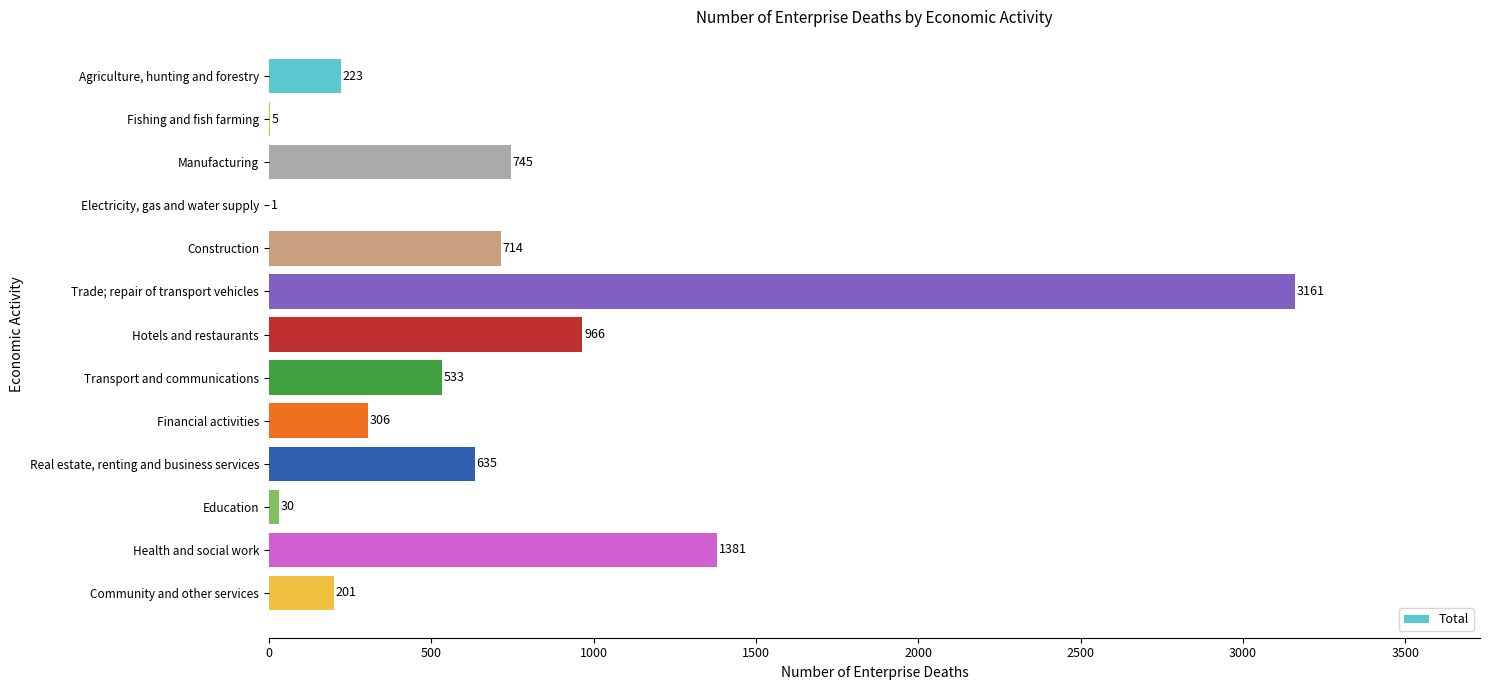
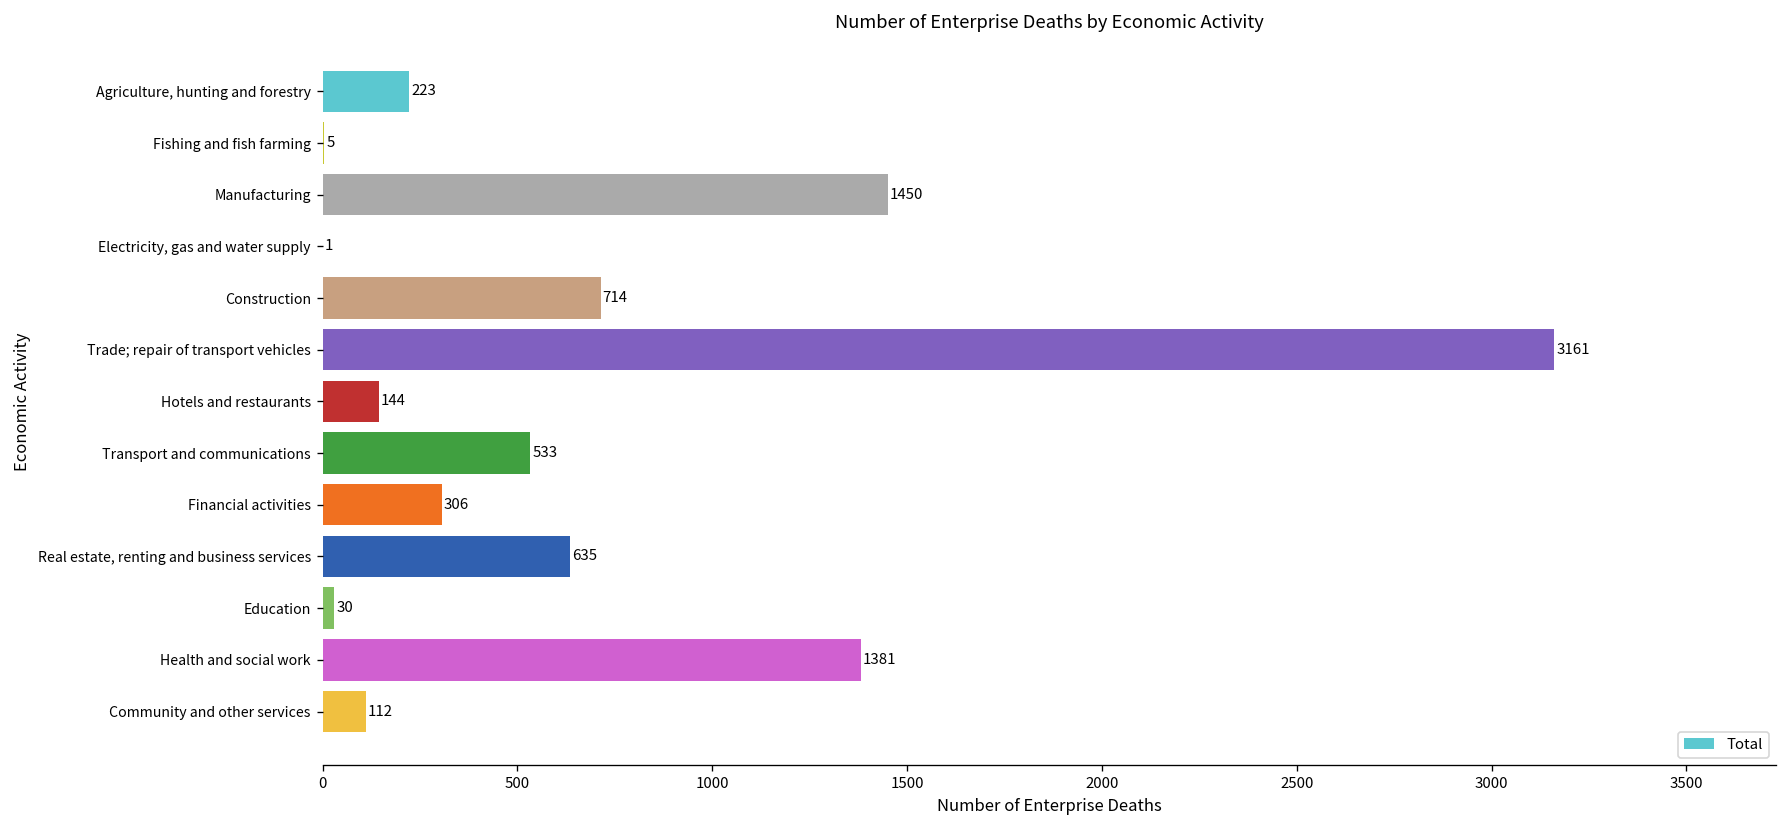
  {
    "Agriculture, hunting and forestry": 223,
    "Fishing and fish farming": 5,
-   "Manufacturing": 745,
+   "Manufacturing": 1450,
    "Electricity, gas and water supply": 1,
    "Construction": 714,
    "Trade; repair of transport vehicles": 3161,
-   "Hotels and restaurants": 966,
+   "Hotels and restaurants": 144,
    "Transport and communications": 533,
    "Financial activities": 306,
    "Real estate, renting and business services": 635,
    "Education": 30,
    "Health and social work": 1381,
-   "Community and other services": 201
+   "Community and other services": 112
  }
